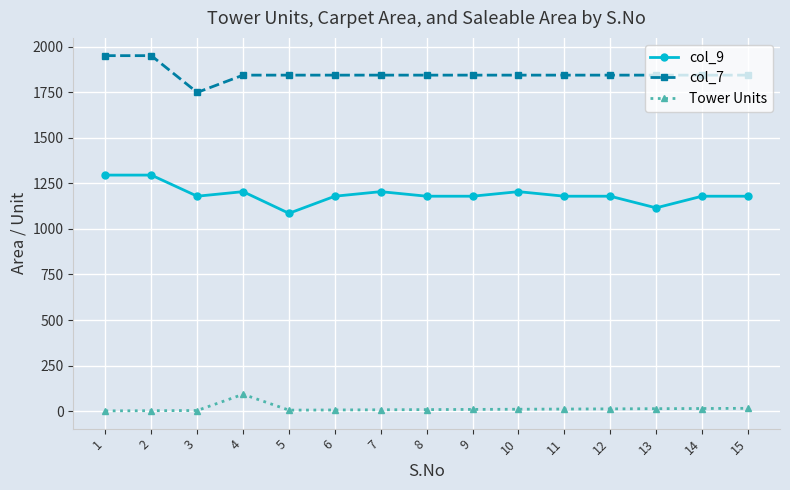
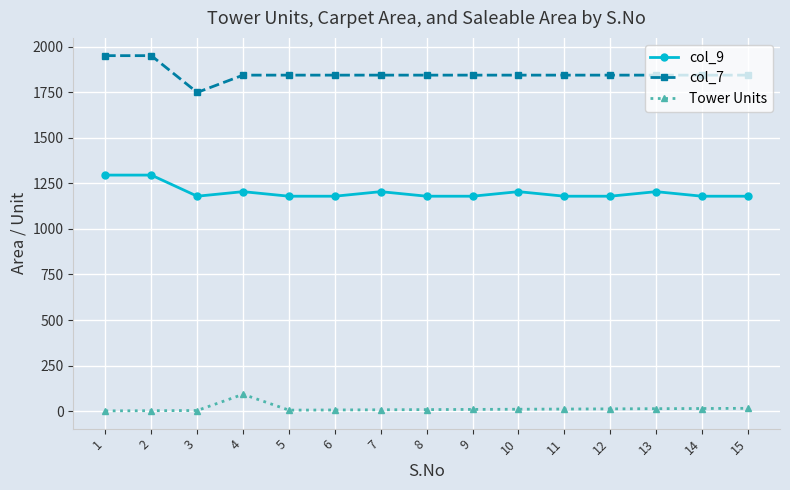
  {
    "col_9": {
      "1": 1300,
      "2": 1300,
      "3": 1180,
      "4": 1210,
-     "5": 1090,
+     "5": 1180,
      "6": 1180,
      "7": 1210,
      "8": 1180,
      "9": 1180,
      "10": 1210,
      "11": 1180,
      "12": 1180,
-     "13": 1120,
+     "13": 1210,
      "14": 1180,
      "15": 1180
    },
    "col_7": {
      "1": 1950,
      "2": 1950,
      "3": 1750,
      "4": 1850,
      "5": 1850,
      "6": 1850,
      "7": 1850,
      "8": 1850,
      "9": 1850,
      "10": 1850,
      "11": 1850,
      "12": 1850
    },
    "Tower Units": {
      "1": 0,
      "2": 0,
      "3": 0,
      "4": 90,
      "5": 10,
      "6": 10,
      "7": 10,
      "8": 10,
      "9": 10,
      "10": 10,
      "11": 10,
      "12": 10,
      "13": 10,
      "14": 10,
      "15": 20
    }
  }
